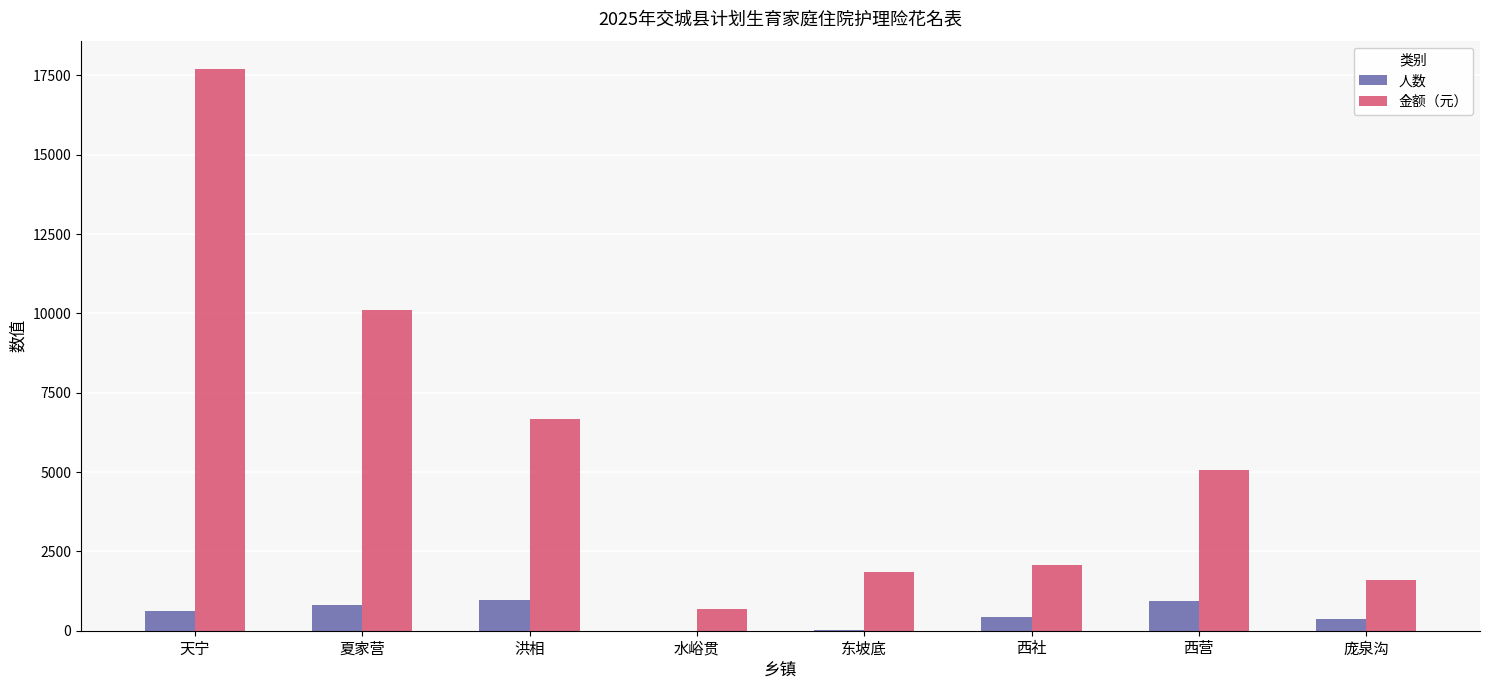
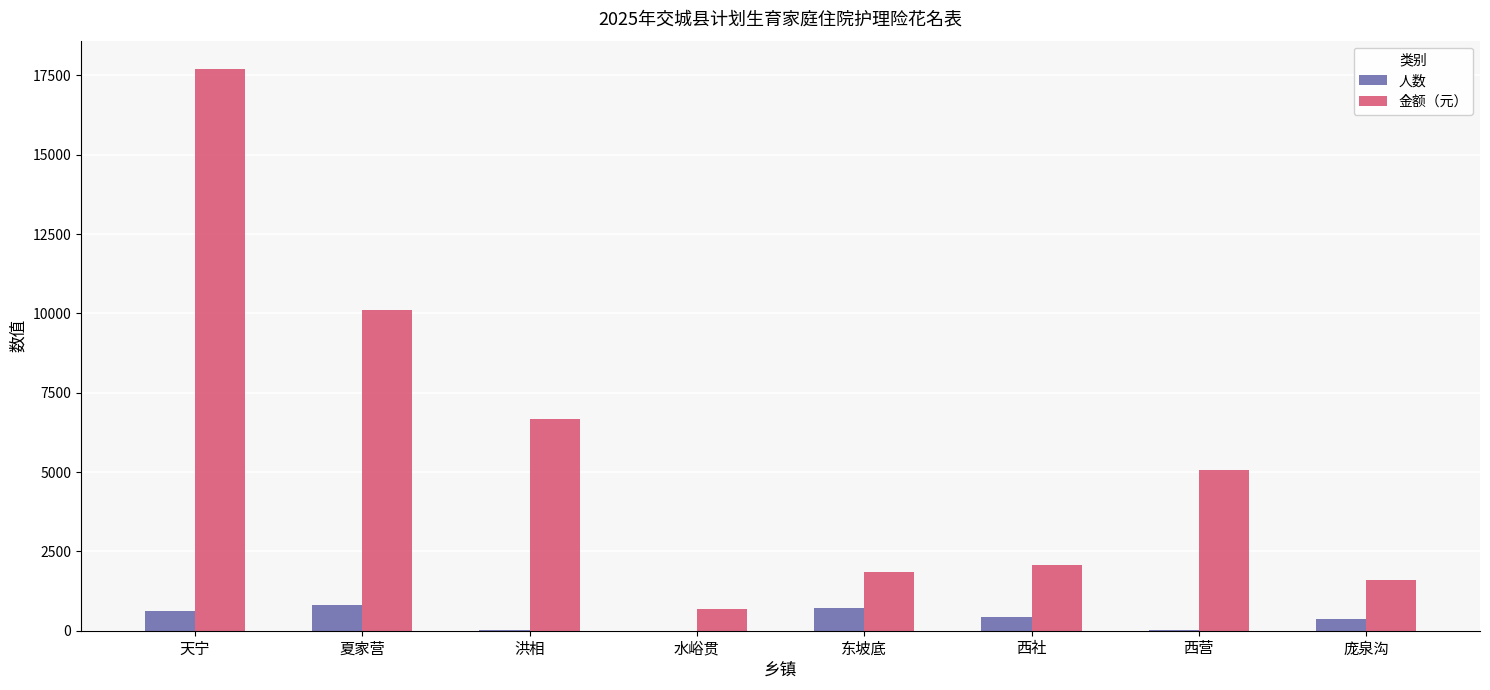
  {
    "人数": {
      "天宁": 600,
      "夏家营": 800,
-     "洪相": 1000,
-     "东坡底": 0,
+     "洪相": 0,
+     "东坡底": 700,
      "西社": 400,
-     "西营": 900,
+     "西营": 0,
      "庞泉沟": 400
    },
    "金额（元）": {
      "天宁": 17700,
      "夏家营": 10100,
      "洪相": 6700,
      "水峪贯": 700,
      "东坡底": 1800,
      "西社": 2100,
      "西营": 5100,
      "庞泉沟": 1600
    }
  }
